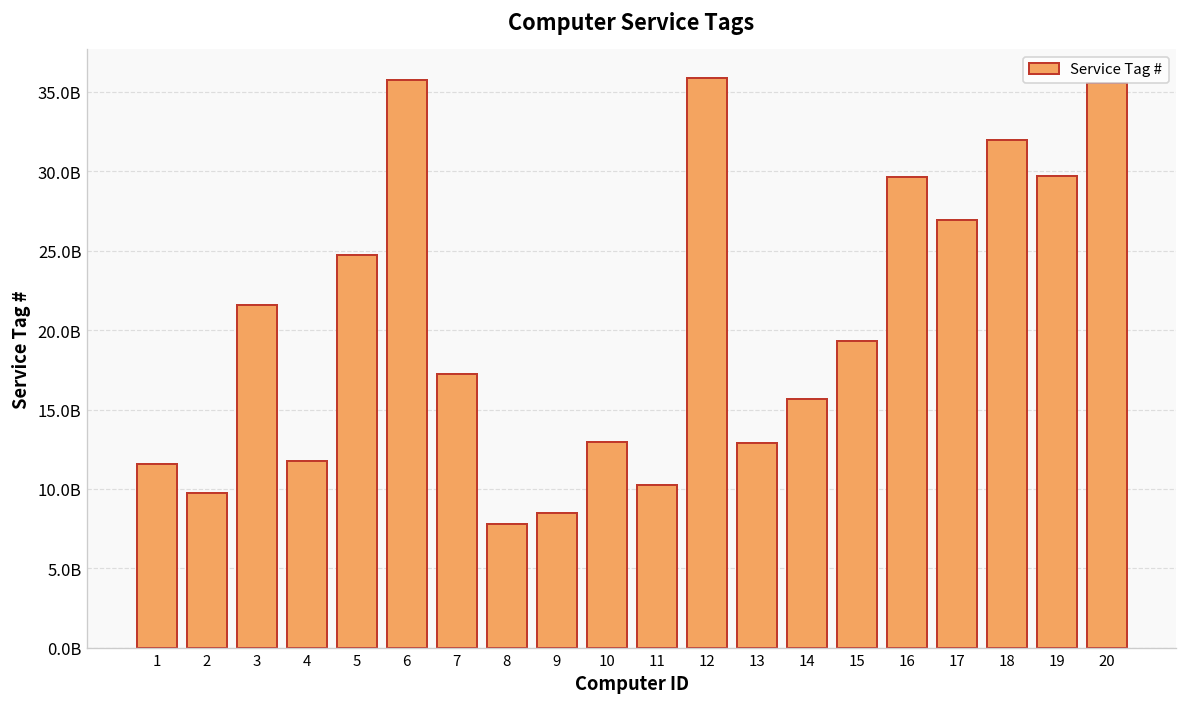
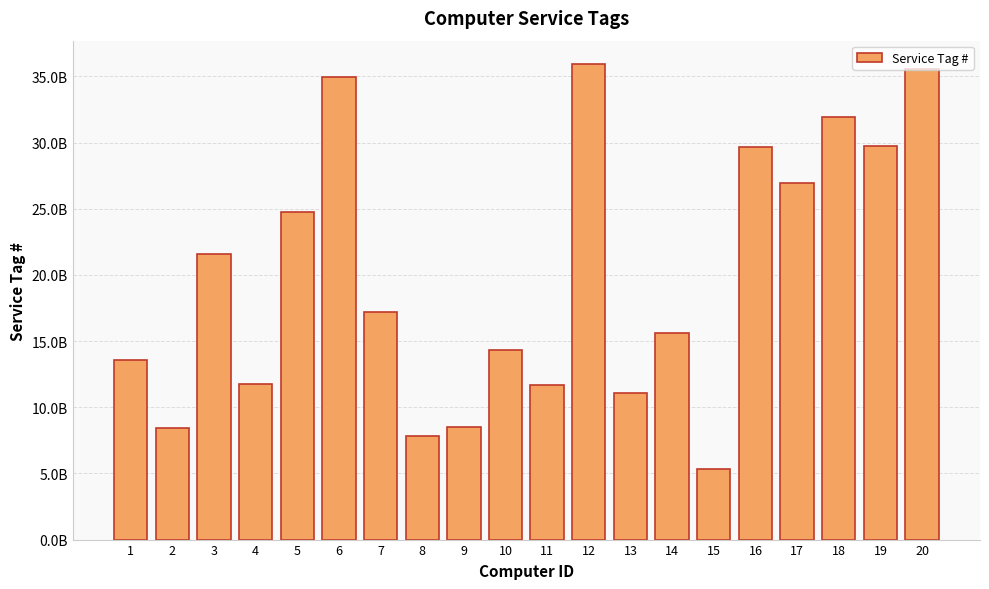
  {
-   "1": 11600000000,
-   "2": 9800000000,
+   "1": 13500000000,
+   "2": 8400000000,
    "3": 21600000000,
    "4": 11700000000,
    "5": 24800000000,
-   "6": 35800000000,
+   "6": 34900000000,
    "7": 17200000000,
    "8": 7800000000,
    "9": 8500000000,
-   "10": 13000000000,
-   "11": 10300000000,
+   "10": 14300000000,
+   "11": 11700000000,
    "12": 35900000000,
-   "13": 12900000000,
+   "13": 11100000000,
    "14": 15600000000,
-   "15": 19300000000,
+   "15": 5300000000,
    "16": 29600000000,
    "17": 26900000000,
    "18": 32000000000,
    "19": 29700000000
  }
